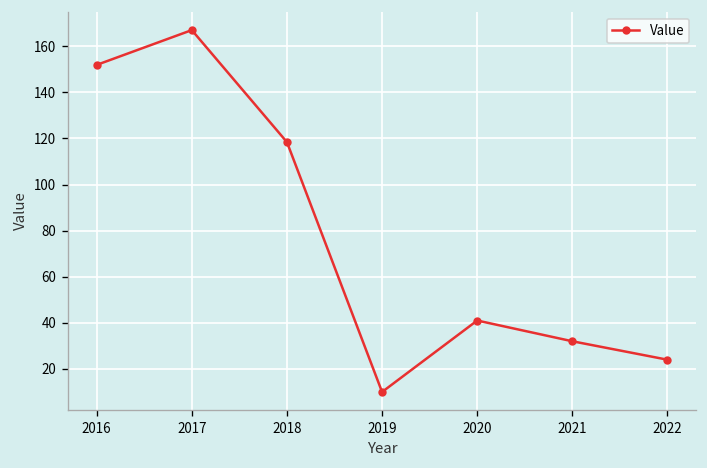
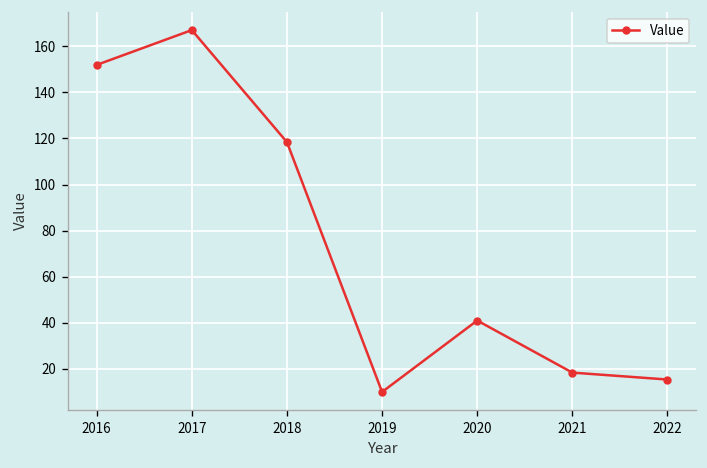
  {
    "2016": 152,
    "2017": 167,
    "2018": 118,
    "2019": 10,
    "2020": 41,
-   "2021": 32,
-   "2022": 24
+   "2021": 18,
+   "2022": 15
  }
